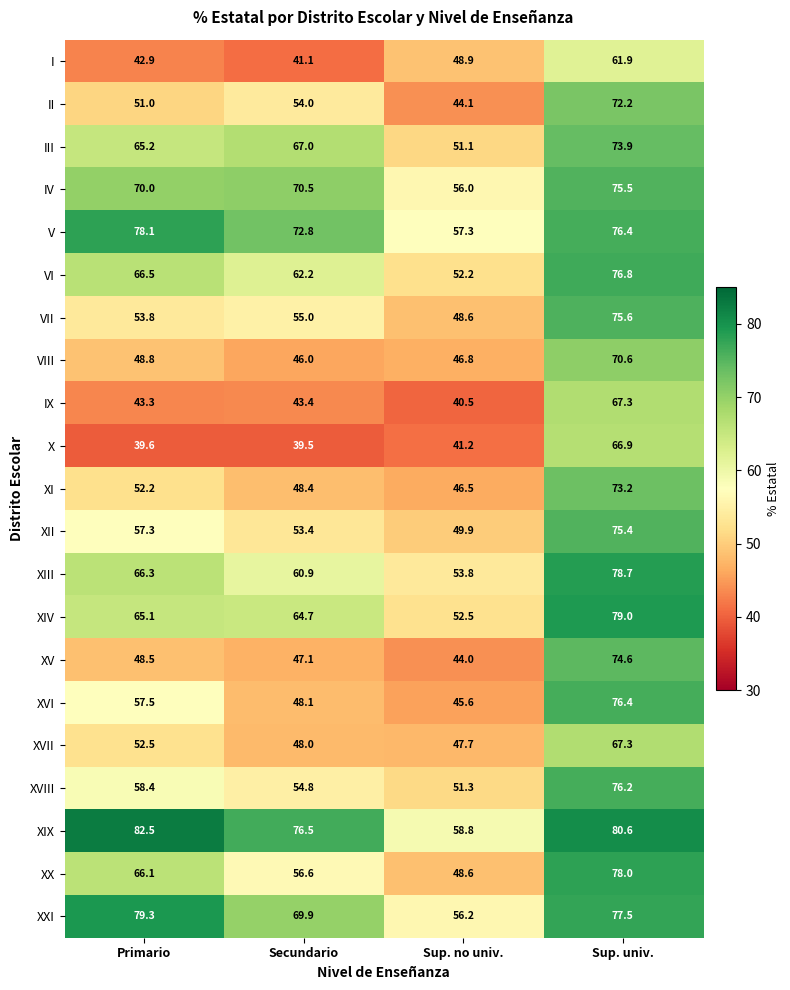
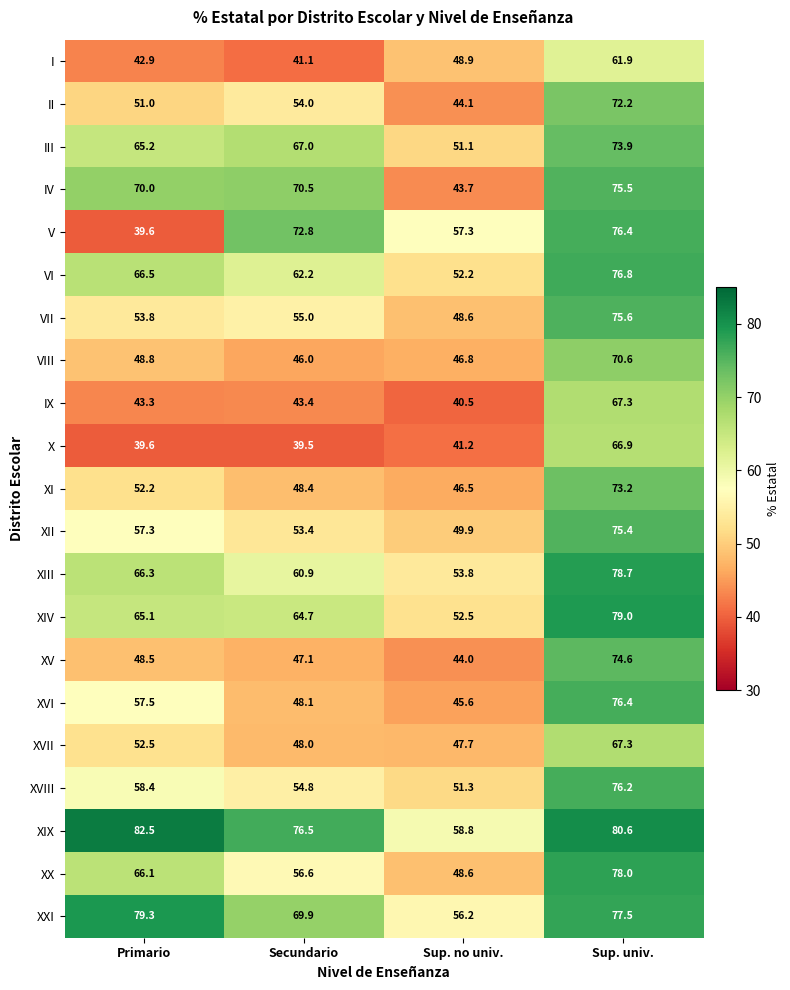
  {
    "I": {
      "Primario": 42.9,
      "Secundario": 41.1,
      "Sup. no univ.": 48.9,
      "Sup. univ.": 61.9
    },
    "II": {
      "Primario": 51.0,
      "Secundario": 54.0,
      "Sup. no univ.": 44.1,
      "Sup. univ.": 72.2
    },
    "III": {
      "Primario": 65.2,
      "Secundario": 67.0,
      "Sup. no univ.": 51.1,
      "Sup. univ.": 73.9
    },
    "IV": {
      "Primario": 70.0,
      "Secundario": 70.5,
-     "Sup. no univ.": 56.0,
+     "Sup. no univ.": 43.7,
      "Sup. univ.": 75.5
    },
    "V": {
-     "Primario": 78.1,
+     "Primario": 39.6,
      "Secundario": 72.8,
      "Sup. no univ.": 57.3,
      "Sup. univ.": 76.4
    },
    "VI": {
      "Primario": 66.5,
      "Secundario": 62.2,
      "Sup. no univ.": 52.2,
      "Sup. univ.": 76.8
    },
    "VII": {
      "Primario": 53.8,
      "Secundario": 55.0,
      "Sup. no univ.": 48.6,
      "Sup. univ.": 75.6
    },
    "VIII": {
      "Primario": 48.8,
      "Secundario": 46.0,
      "Sup. no univ.": 46.8,
      "Sup. univ.": 70.6
    },
    "IX": {
      "Primario": 43.3,
      "Secundario": 43.4,
      "Sup. no univ.": 40.5,
      "Sup. univ.": 67.3
    },
    "X": {
      "Primario": 39.6,
      "Secundario": 39.5,
      "Sup. no univ.": 41.2,
      "Sup. univ.": 66.9
    },
    "XI": {
      "Primario": 52.2,
      "Secundario": 48.4,
      "Sup. no univ.": 46.5,
      "Sup. univ.": 73.2
    },
    "XII": {
      "Primario": 57.3,
      "Secundario": 53.4,
      "Sup. no univ.": 49.9,
      "Sup. univ.": 75.4
    },
    "XIII": {
      "Primario": 66.3,
      "Secundario": 60.9,
      "Sup. no univ.": 53.8,
      "Sup. univ.": 78.7
    },
    "XIV": {
      "Primario": 65.1,
      "Secundario": 64.7,
      "Sup. no univ.": 52.5,
      "Sup. univ.": 79.0
    },
    "XV": {
      "Primario": 48.5,
      "Secundario": 47.1,
      "Sup. no univ.": 44.0,
      "Sup. univ.": 74.6
    },
    "XVI": {
      "Primario": 57.5,
      "Secundario": 48.1,
      "Sup. no univ.": 45.6,
      "Sup. univ.": 76.4
    },
    "XVII": {
      "Primario": 52.5,
      "Secundario": 48.0,
      "Sup. no univ.": 47.7,
      "Sup. univ.": 67.3
    },
    "XVIII": {
      "Primario": 58.4,
      "Secundario": 54.8,
      "Sup. no univ.": 51.3,
      "Sup. univ.": 76.2
    },
    "XIX": {
      "Primario": 82.5,
      "Secundario": 76.5,
      "Sup. no univ.": 58.8,
      "Sup. univ.": 80.6
    },
    "XX": {
      "Primario": 66.1,
      "Secundario": 56.6,
      "Sup. no univ.": 48.6,
      "Sup. univ.": 78.0
    },
    "XXI": {
      "Primario": 79.3,
      "Secundario": 69.9,
      "Sup. no univ.": 56.2,
      "Sup. univ.": 77.5
    }
  }
